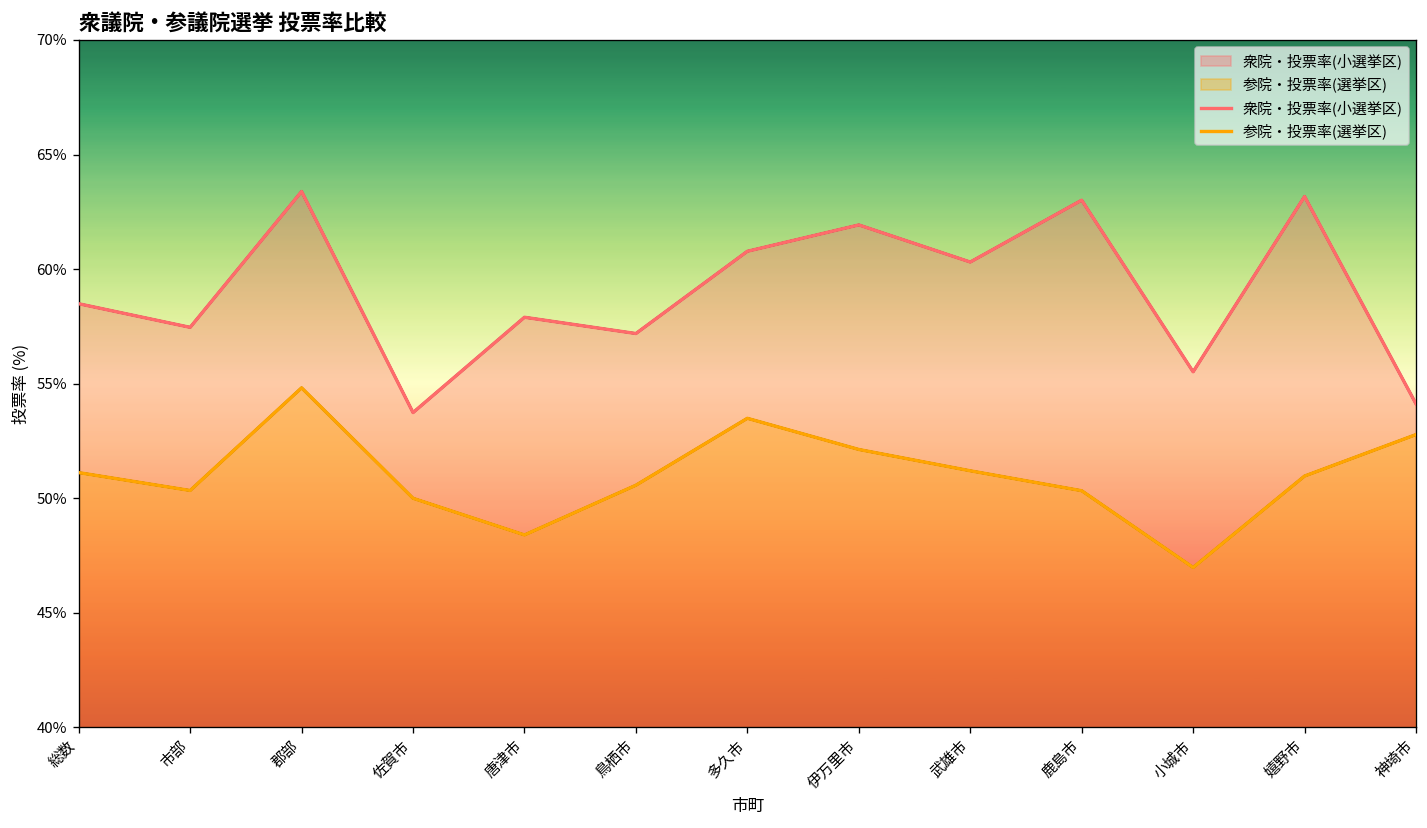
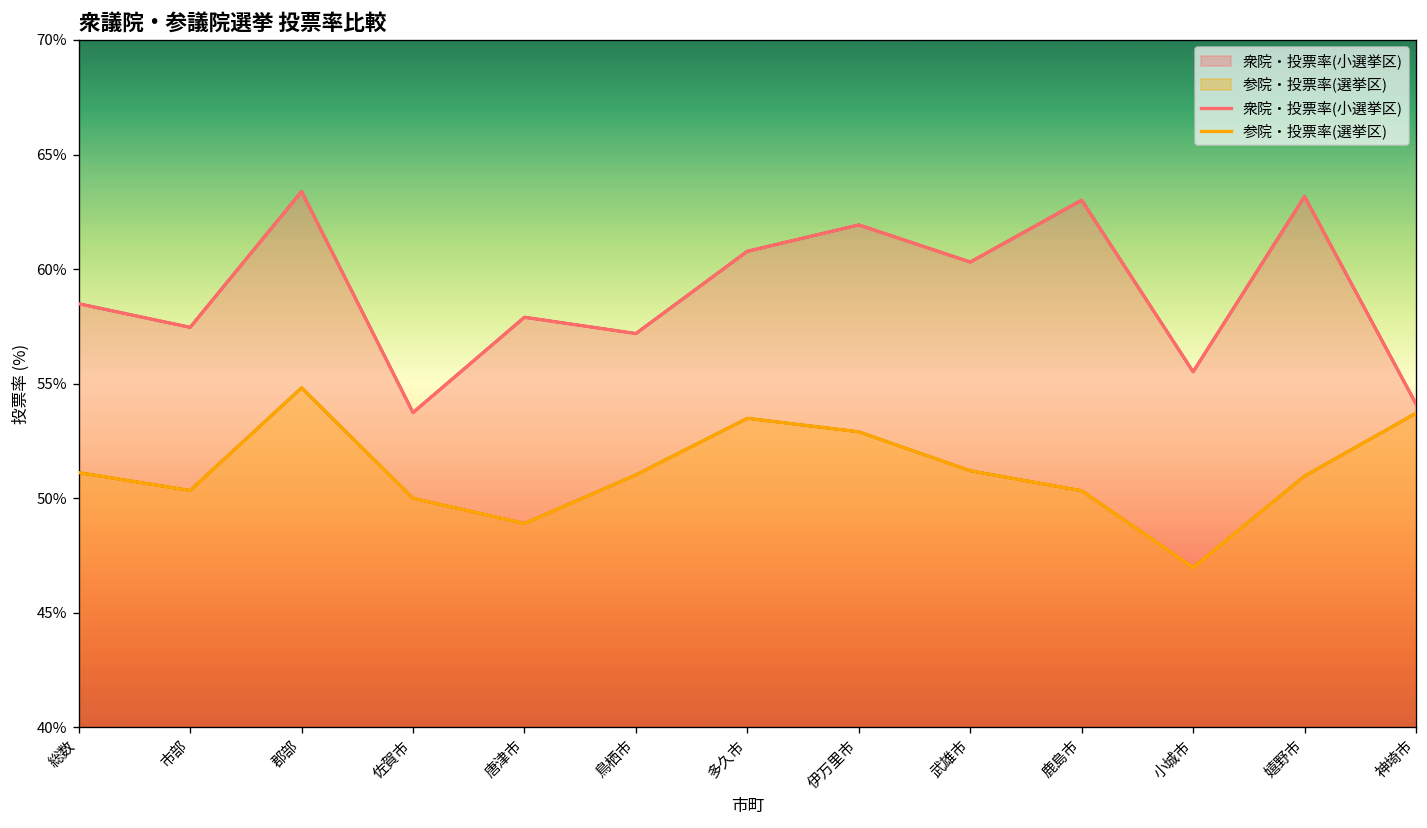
  {
    "衆院・投票率(小選挙区)": {
      "総数": "58.5%",
      "市部": "57.5%",
      "郡部": "63.4%",
      "佐賀市": "53.7%",
      "唐津市": "57.9%",
      "鳥栖市": "57.2%",
      "多久市": "60.8%",
      "伊万里市": "61.9%",
      "武雄市": "60.3%",
      "鹿島市": "63.0%",
      "小城市": "55.5%",
      "嬉野市": "63.2%",
      "神埼市": "54.1%"
    },
    "参院・投票率(選挙区)": {
      "総数": "51.1%",
      "市部": "50.3%",
      "郡部": "54.8%",
      "佐賀市": "50.0%",
-     "唐津市": "48.4%",
-     "鳥栖市": "50.6%",
+     "唐津市": "48.9%",
+     "鳥栖市": "51.0%",
      "多久市": "53.5%",
-     "伊万里市": "52.1%",
+     "伊万里市": "52.9%",
      "武雄市": "51.2%",
      "鹿島市": "50.3%",
      "小城市": "47.0%",
      "嬉野市": "51.0%",
-     "神埼市": "52.8%"
+     "神埼市": "53.7%"
    }
  }
